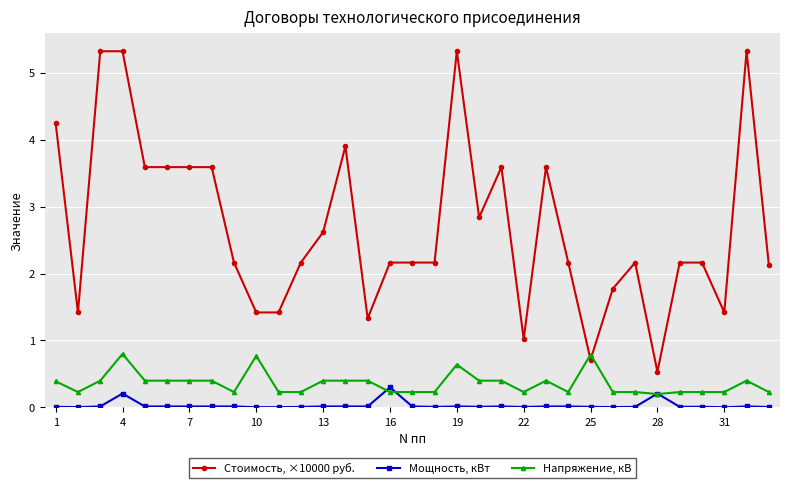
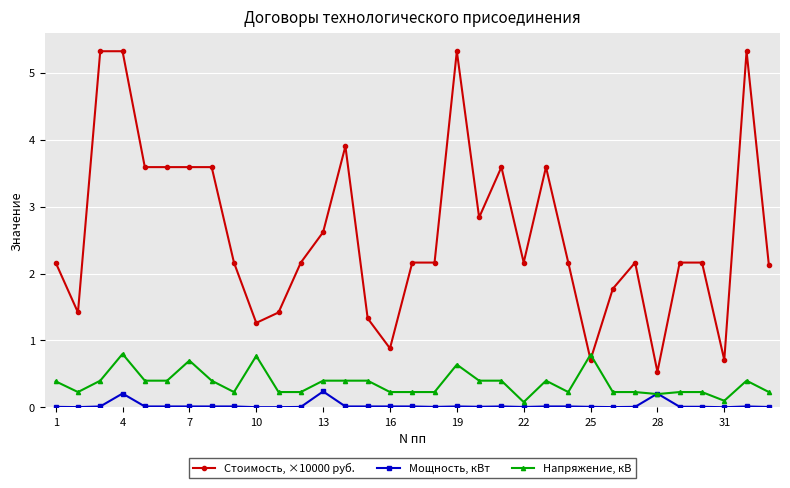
  {
    "Стоимость, ×10000 руб.": {
-     "1": 4.2,
+     "1": 2.2,
      "4": 5.3,
      "7": 3.6,
-     "10": 1.4,
+     "10": 1.3,
      "13": 2.6,
-     "16": 2.2,
+     "16": 0.9,
      "19": 5.3,
-     "22": 1.0,
+     "22": 2.2,
      "25": 0.7,
      "28": 0.5,
-     "31": 1.4
+     "31": 0.7
    },
    "Мощность, кВт": {
      "1": 0.0,
      "4": 0.2,
      "7": 0.0,
      "10": 0.0,
-     "13": 0.0,
-     "16": 0.3,
+     "13": 0.2,
+     "16": 0.0,
      "19": 0.0,
      "22": 0.0,
      "25": 0.0,
      "31": 0.0
    },
    "Напряжение, кВ": {
      "1": 0.4,
      "4": 0.8,
-     "7": 0.4,
+     "7": 0.7,
      "10": 0.8,
      "13": 0.4,
      "16": 0.2,
      "19": 0.6,
-     "22": 0.2,
+     "22": 0.1,
      "25": 0.8,
-     "31": 0.2
+     "31": 0.1
    }
  }
